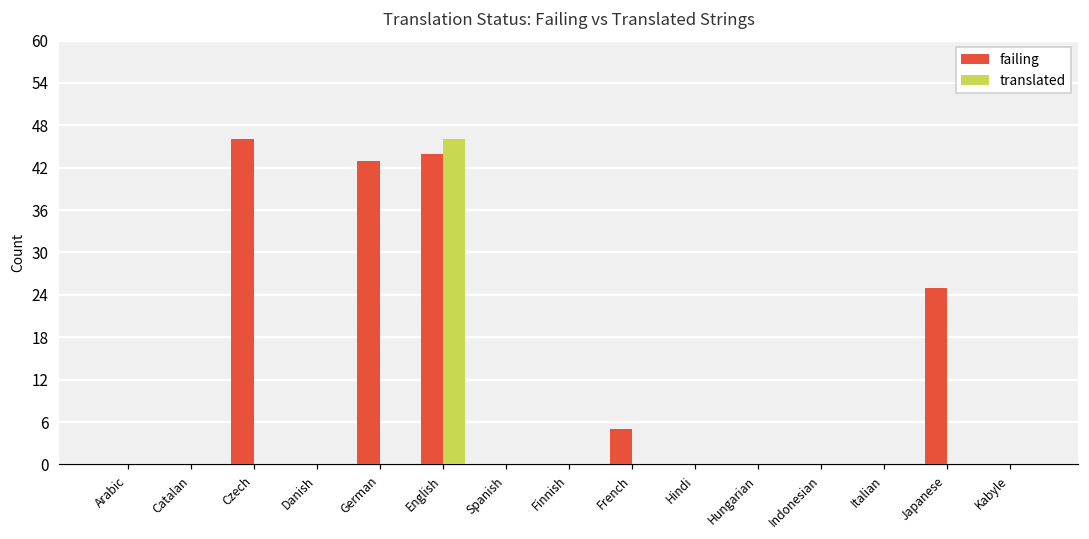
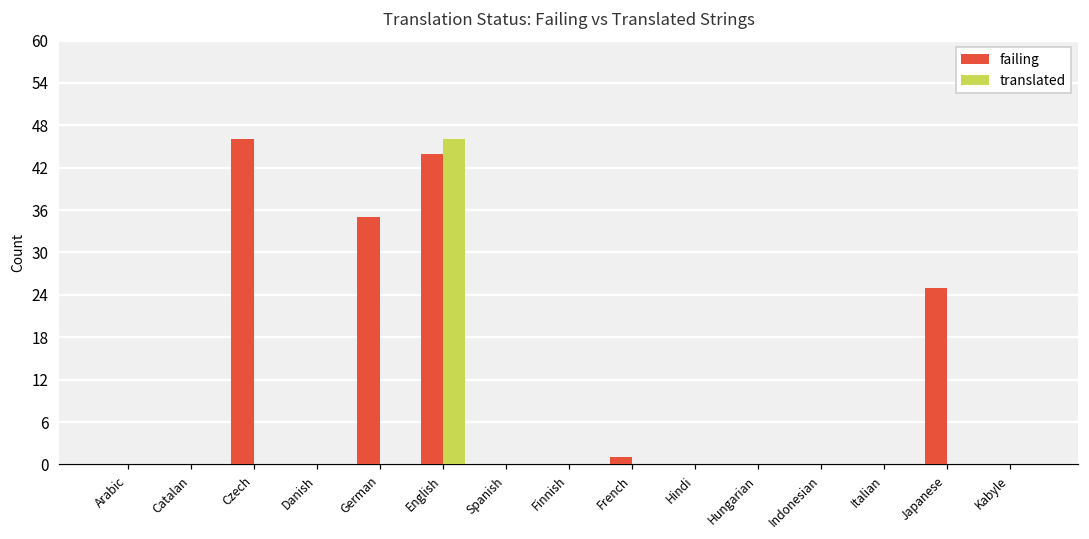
  {
    "failing": {
      "Arabic": 0,
      "Catalan": 0,
      "Czech": 46,
      "Danish": 0,
-     "German": 43,
+     "German": 35,
      "English": 44,
      "Spanish": 0,
      "Finnish": 0,
-     "French": 5,
+     "French": 1,
      "Hindi": 0,
      "Hungarian": 0,
      "Indonesian": 0,
      "Italian": 0,
      "Japanese": 25,
      "Kabyle": 0
    },
    "translated": {
      "Arabic": 0,
      "Catalan": 0,
      "Czech": 0,
      "Danish": 0,
      "German": 0,
      "English": 46,
      "Spanish": 0,
      "Finnish": 0,
      "French": 0,
      "Hindi": 0,
      "Hungarian": 0,
      "Indonesian": 0,
      "Italian": 0,
      "Japanese": 0,
      "Kabyle": 0
    }
  }
